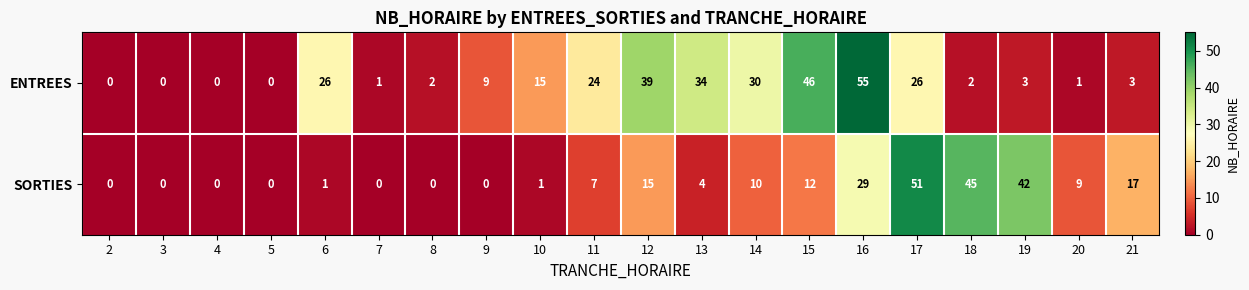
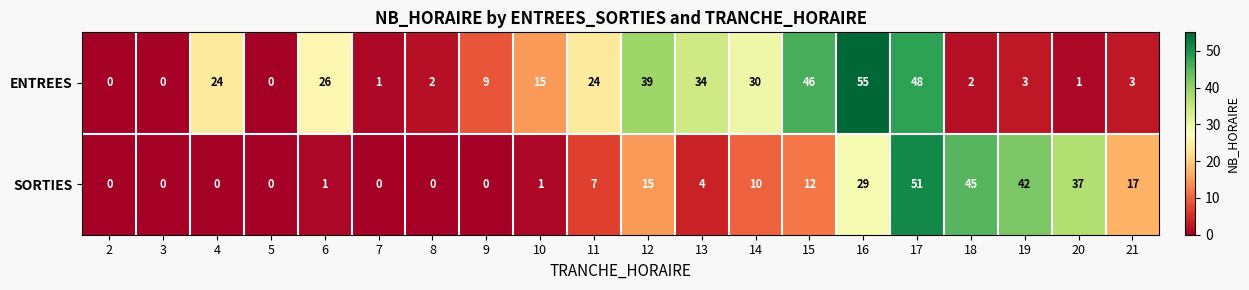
  {
    "ENTREES": {
      "2": 0,
      "3": 0,
-     "4": 0,
+     "4": 24,
      "5": 0,
      "6": 26,
      "7": 1,
      "8": 2,
      "9": 9,
      "10": 15,
      "11": 24,
      "12": 39,
      "13": 34,
      "14": 30,
      "15": 46,
      "16": 55,
-     "17": 26,
+     "17": 48,
      "18": 2,
      "19": 3,
      "20": 1,
      "21": 3
    },
    "SORTIES": {
      "2": 0,
      "3": 0,
      "4": 0,
      "5": 0,
      "6": 1,
      "7": 0,
      "8": 0,
      "9": 0,
      "10": 1,
      "11": 7,
      "12": 15,
      "13": 4,
      "14": 10,
      "15": 12,
      "16": 29,
      "17": 51,
      "18": 45,
      "19": 42,
-     "20": 9,
+     "20": 37,
      "21": 17
    }
  }
